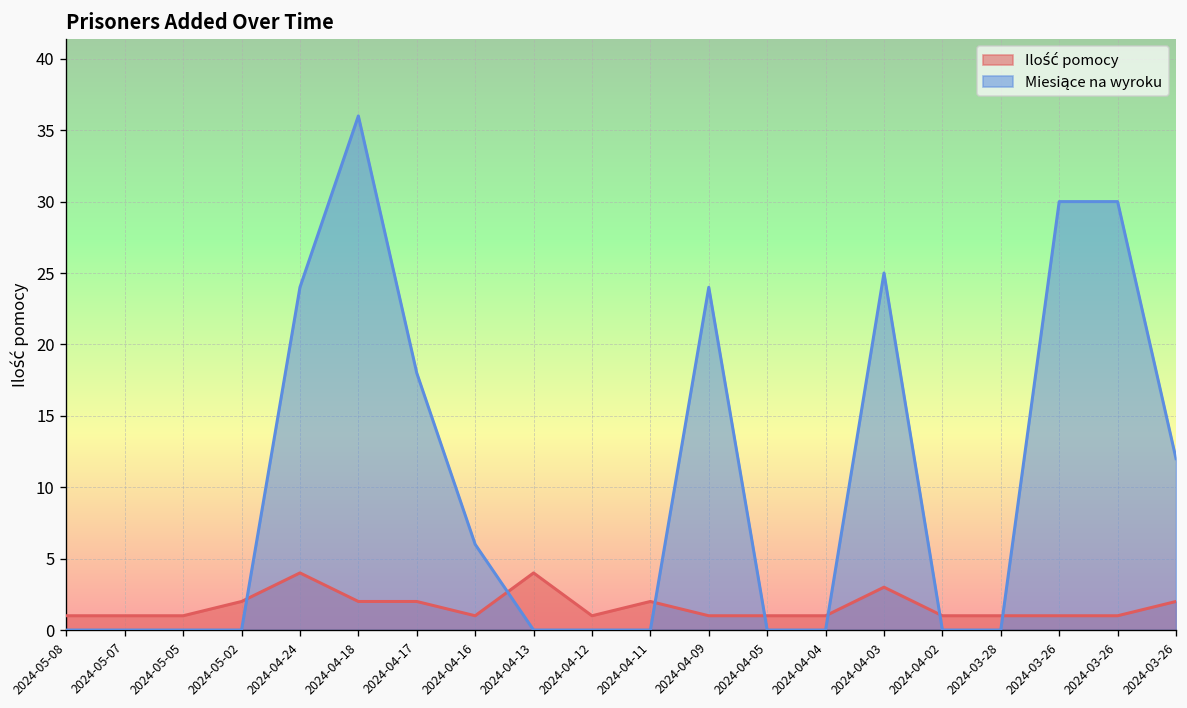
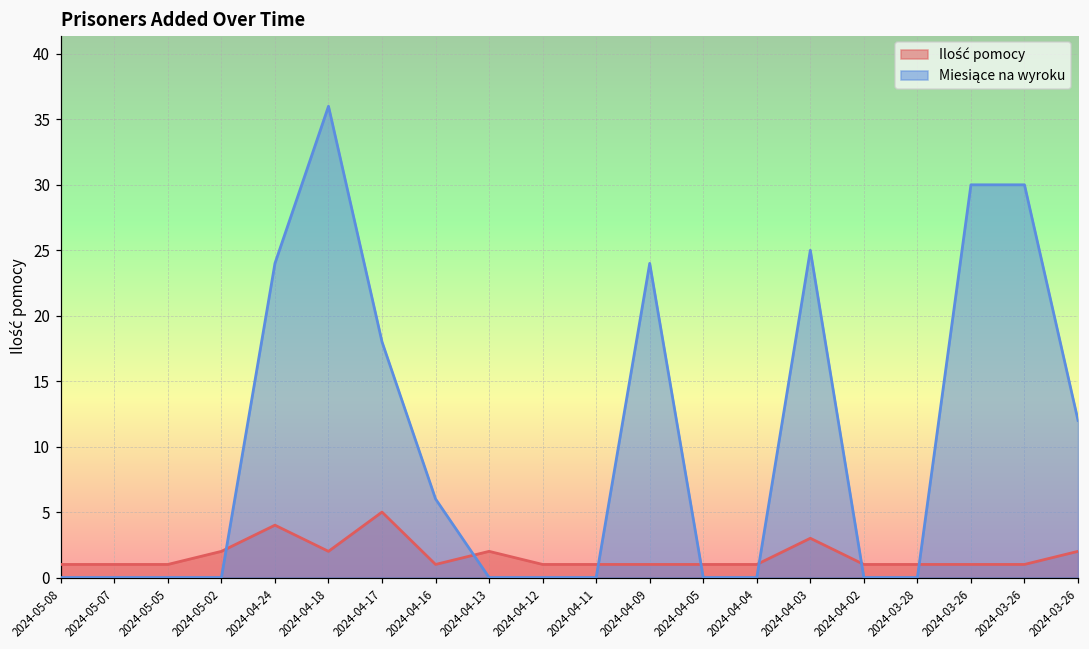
  {
    "Ilość pomocy": {
      "2024-05-08": 1,
      "2024-05-07": 1,
      "2024-05-05": 1,
      "2024-05-02": 2,
      "2024-04-24": 4,
      "2024-04-18": 2,
-     "2024-04-17": 2,
+     "2024-04-17": 5,
      "2024-04-16": 1,
-     "2024-04-13": 4,
+     "2024-04-13": 2,
      "2024-04-12": 1,
-     "2024-04-11": 2,
+     "2024-04-11": 1,
      "2024-04-09": 1,
      "2024-04-05": 1,
      "2024-04-04": 1,
      "2024-04-03": 3,
      "2024-04-02": 1,
      "2024-03-28": 1
    },
    "Miesiące na wyroku": {
      "2024-05-08": 0,
      "2024-05-07": 0,
      "2024-05-05": 0,
      "2024-05-02": 0,
      "2024-04-24": 24,
      "2024-04-18": 36,
      "2024-04-17": 18,
      "2024-04-16": 6,
      "2024-04-13": 0,
      "2024-04-12": 0,
      "2024-04-11": 0,
      "2024-04-09": 24,
      "2024-04-05": 0,
      "2024-04-04": 0,
      "2024-04-03": 25,
      "2024-04-02": 0,
      "2024-03-28": 0
    }
  }
